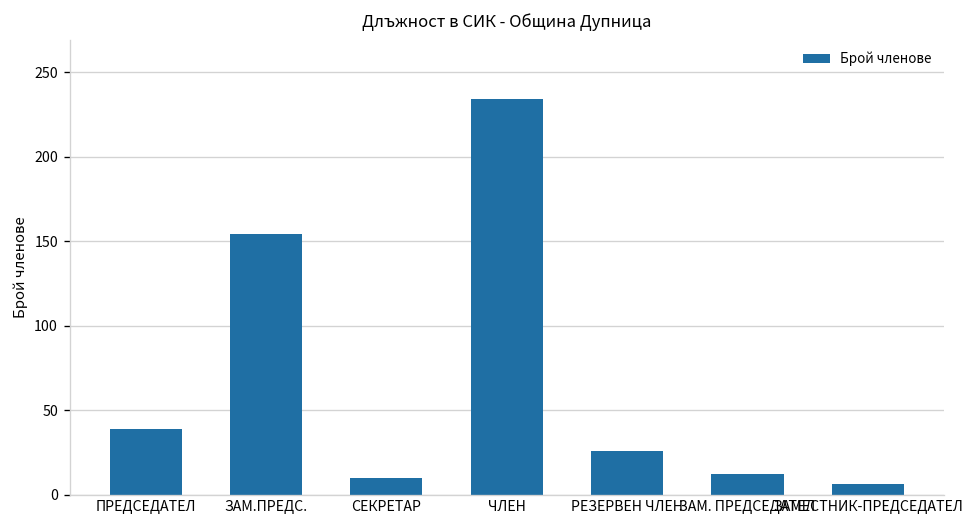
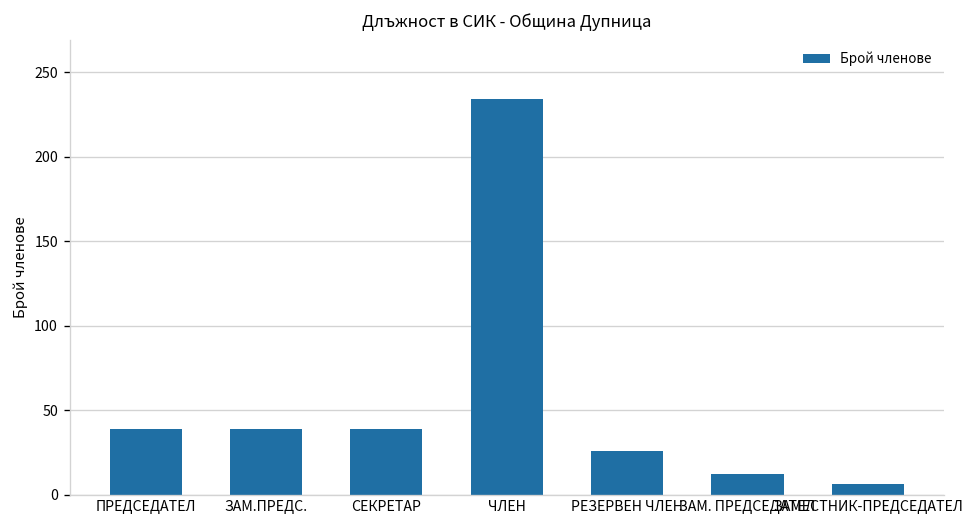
  {
    "ПРЕДСЕДАТЕЛ": 39,
-   "ЗАМ.ПРЕДС.": 154,
-   "СЕКРЕТАР": 10,
+   "ЗАМ.ПРЕДС.": 39,
+   "СЕКРЕТАР": 39,
    "ЧЛЕН": 234,
    "РЕЗЕРВЕН ЧЛЕН": 26
  }
